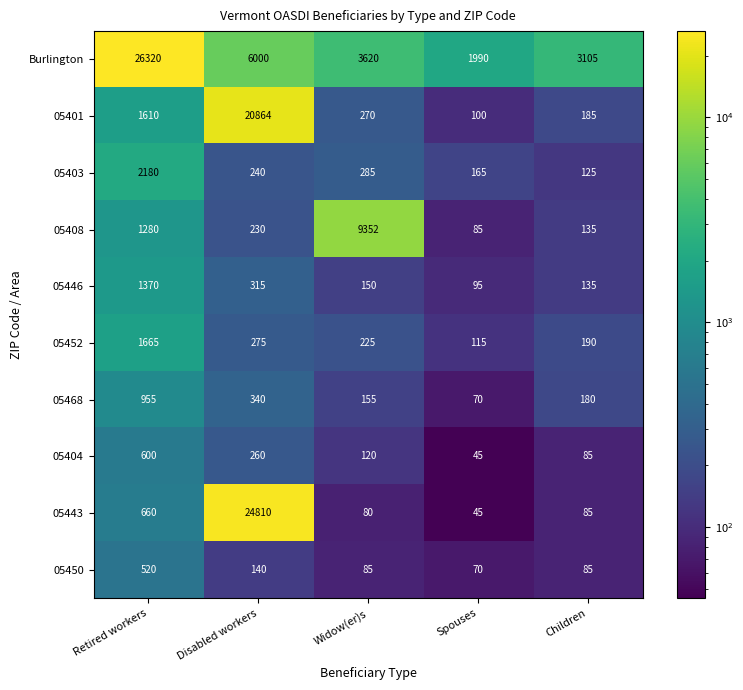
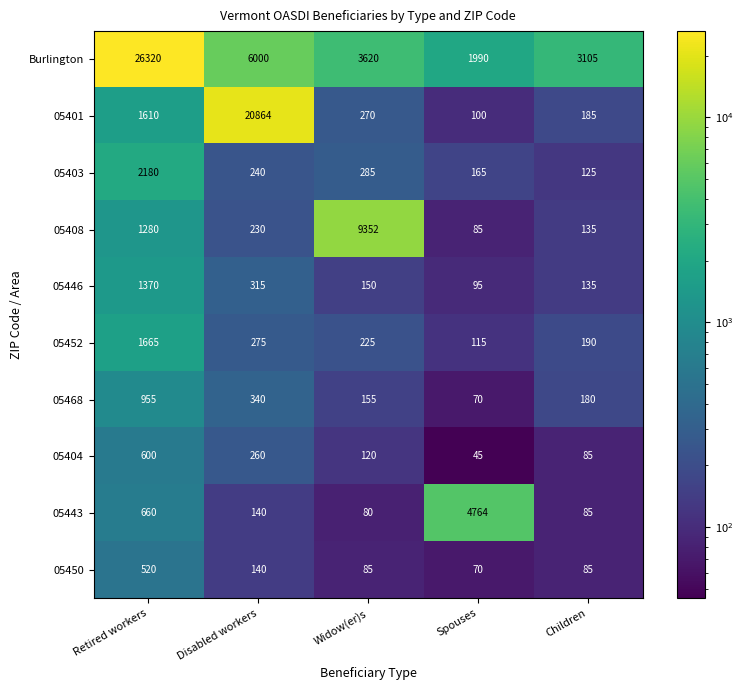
  {
    "Burlington": {
      "Retired workers": 26320,
      "Disabled workers": 6000,
      "Widow(er)s": 3620,
      "Spouses": 1990,
      "Children": 3105
    },
    "05401": {
      "Retired workers": 1610,
      "Disabled workers": 20864,
      "Widow(er)s": 270,
      "Spouses": 100,
      "Children": 185
    },
    "05403": {
      "Retired workers": 2180,
      "Disabled workers": 240,
      "Widow(er)s": 285,
      "Spouses": 165,
      "Children": 125
    },
    "05408": {
      "Retired workers": 1280,
      "Disabled workers": 230,
      "Widow(er)s": 9352,
      "Spouses": 85,
      "Children": 135
    },
    "05446": {
      "Retired workers": 1370,
      "Disabled workers": 315,
      "Widow(er)s": 150,
      "Spouses": 95,
      "Children": 135
    },
    "05452": {
      "Retired workers": 1665,
      "Disabled workers": 275,
      "Widow(er)s": 225,
      "Spouses": 115,
      "Children": 190
    },
    "05468": {
      "Retired workers": 955,
      "Disabled workers": 340,
      "Widow(er)s": 155,
      "Spouses": 70,
      "Children": 180
    },
    "05404": {
      "Retired workers": 600,
      "Disabled workers": 260,
      "Widow(er)s": 120,
      "Spouses": 45,
      "Children": 85
    },
    "05443": {
      "Retired workers": 660,
-     "Disabled workers": 24810,
+     "Disabled workers": 140,
      "Widow(er)s": 80,
-     "Spouses": 45,
+     "Spouses": 4764,
      "Children": 85
    },
    "05450": {
      "Retired workers": 520,
      "Disabled workers": 140,
      "Widow(er)s": 85,
      "Spouses": 70,
      "Children": 85
    }
  }
